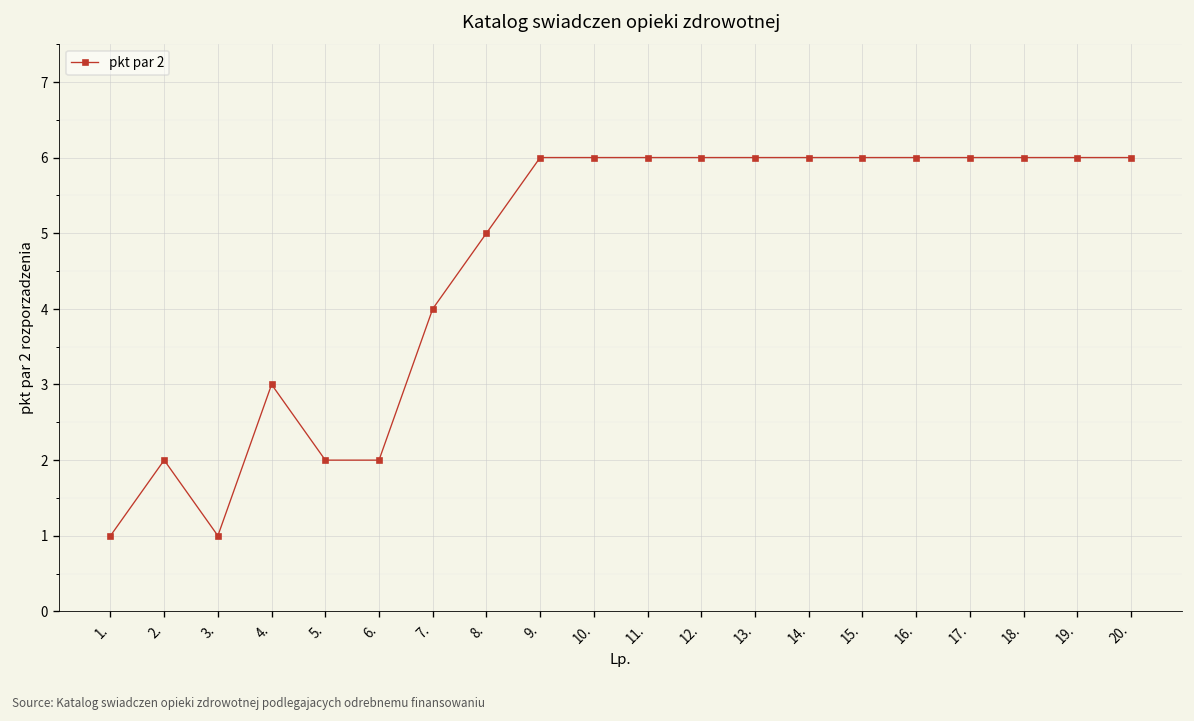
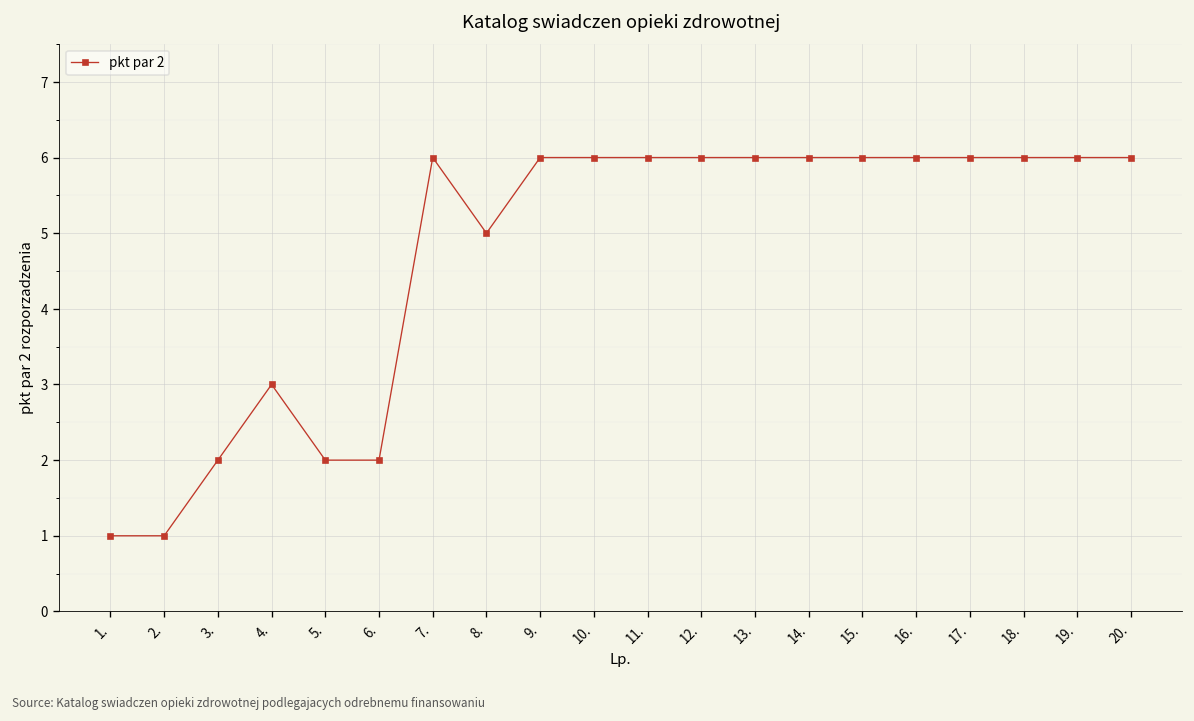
  {
    "1.": 1,
-   "2.": 2,
-   "3.": 1,
+   "2.": 1,
+   "3.": 2,
    "4.": 3,
    "5.": 2,
    "6.": 2,
-   "7.": 4,
+   "7.": 6,
    "8.": 5,
    "9.": 6,
    "10.": 6,
    "11.": 6,
    "12.": 6,
    "13.": 6,
    "14.": 6,
    "15.": 6,
    "16.": 6,
    "17.": 6,
    "18.": 6,
    "19.": 6,
    "20.": 6
  }
